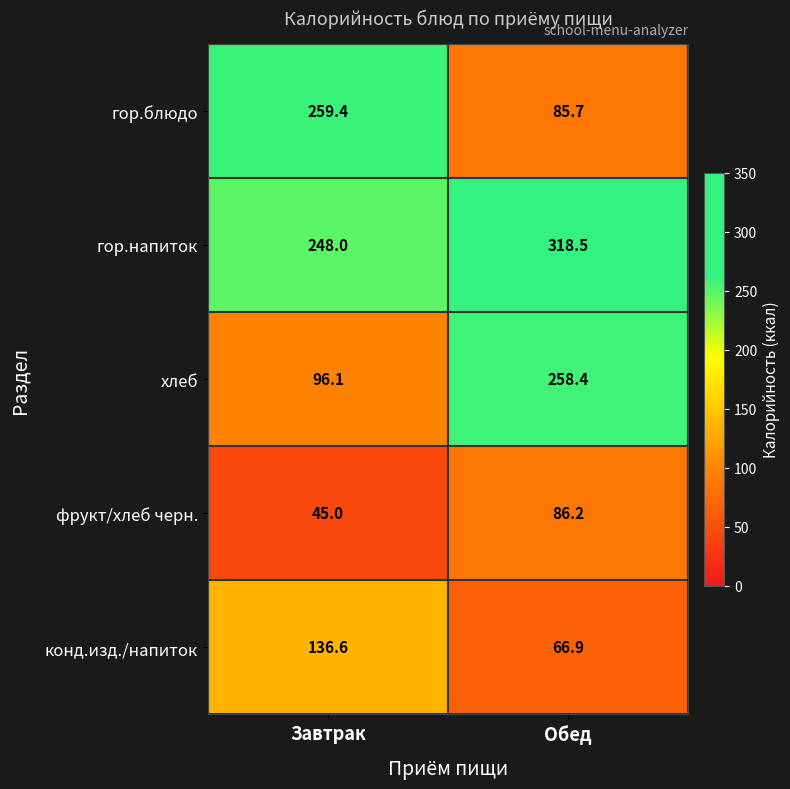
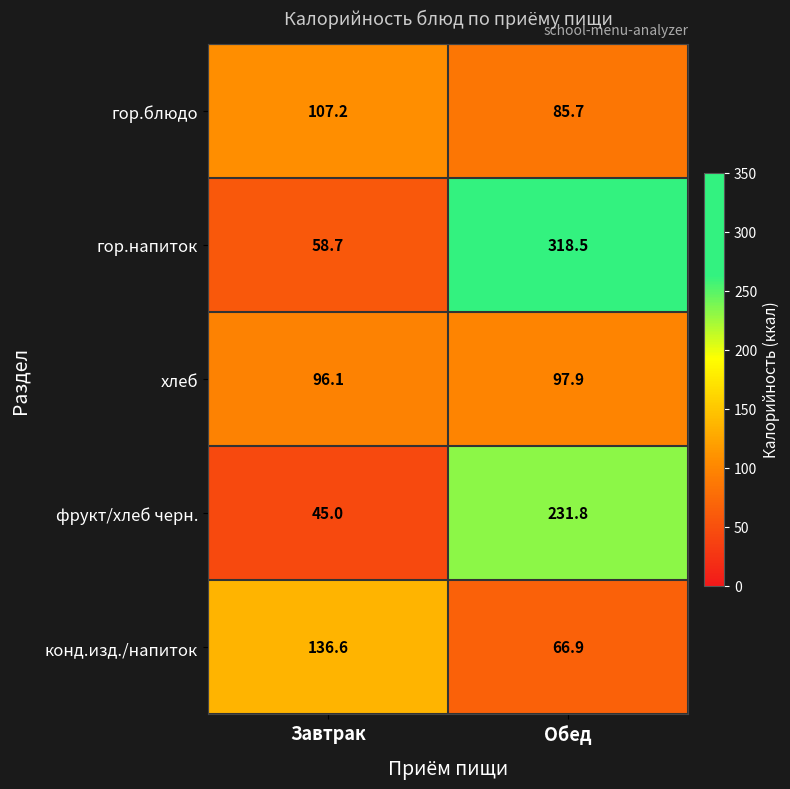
  {
    "гор.блюдо": {
-     "Завтрак": 259.4,
+     "Завтрак": 107.2,
      "Обед": 85.7
    },
    "гор.напиток": {
-     "Завтрак": 248.0,
+     "Завтрак": 58.7,
      "Обед": 318.5
    },
    "хлеб": {
      "Завтрак": 96.1,
-     "Обед": 258.4
+     "Обед": 97.9
    },
    "фрукт/хлеб черн.": {
      "Завтрак": 45.0,
-     "Обед": 86.2
+     "Обед": 231.8
    },
    "конд.изд./напиток": {
      "Завтрак": 136.6,
      "Обед": 66.9
    }
  }
